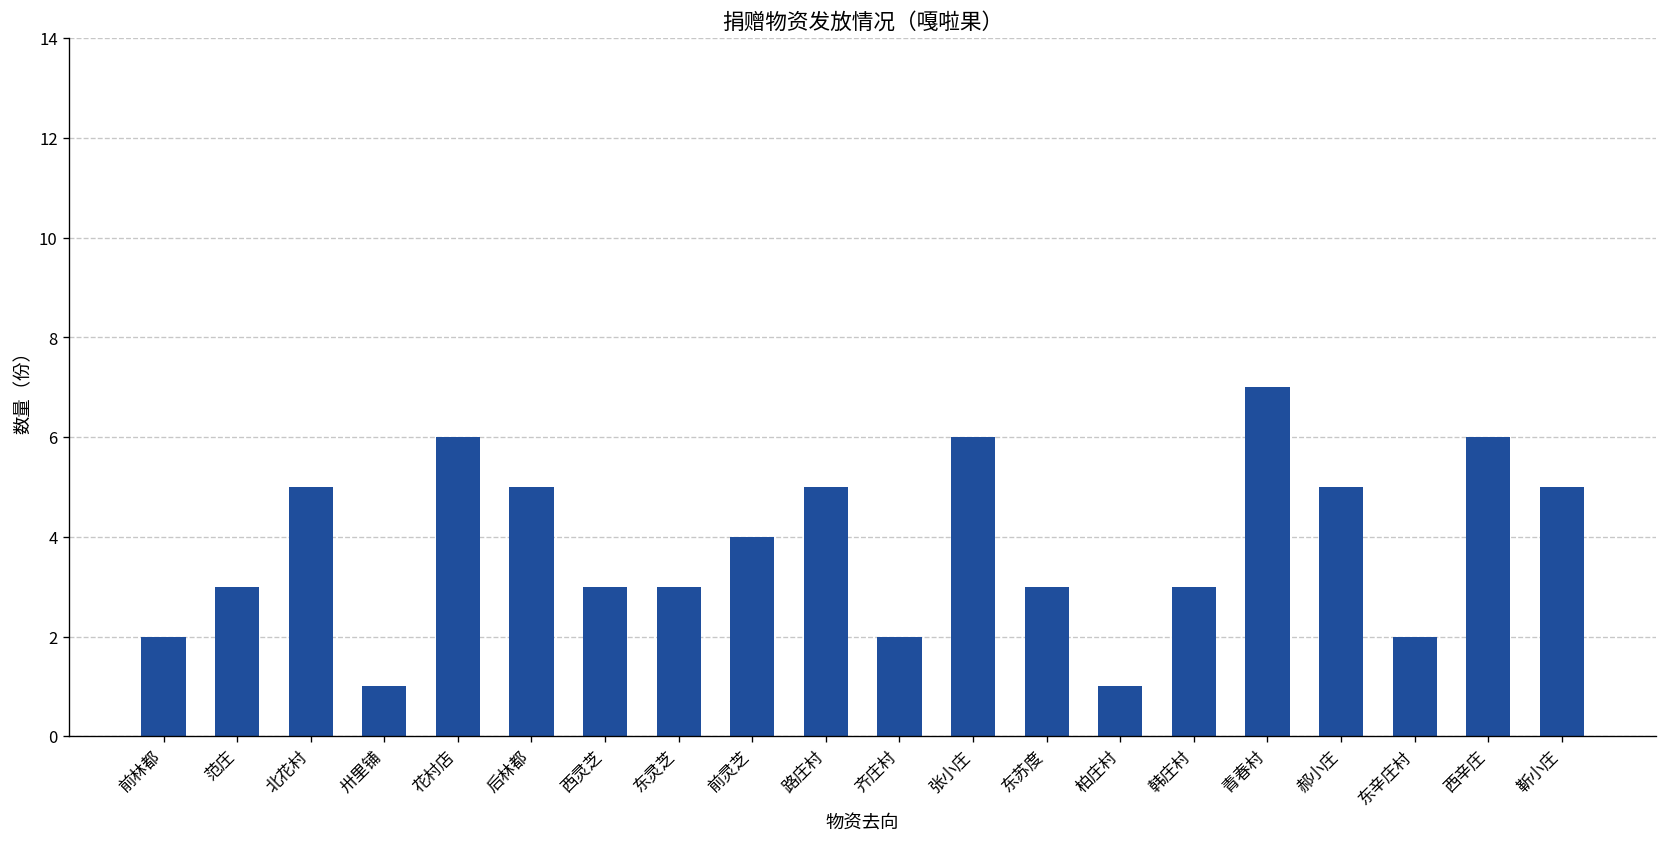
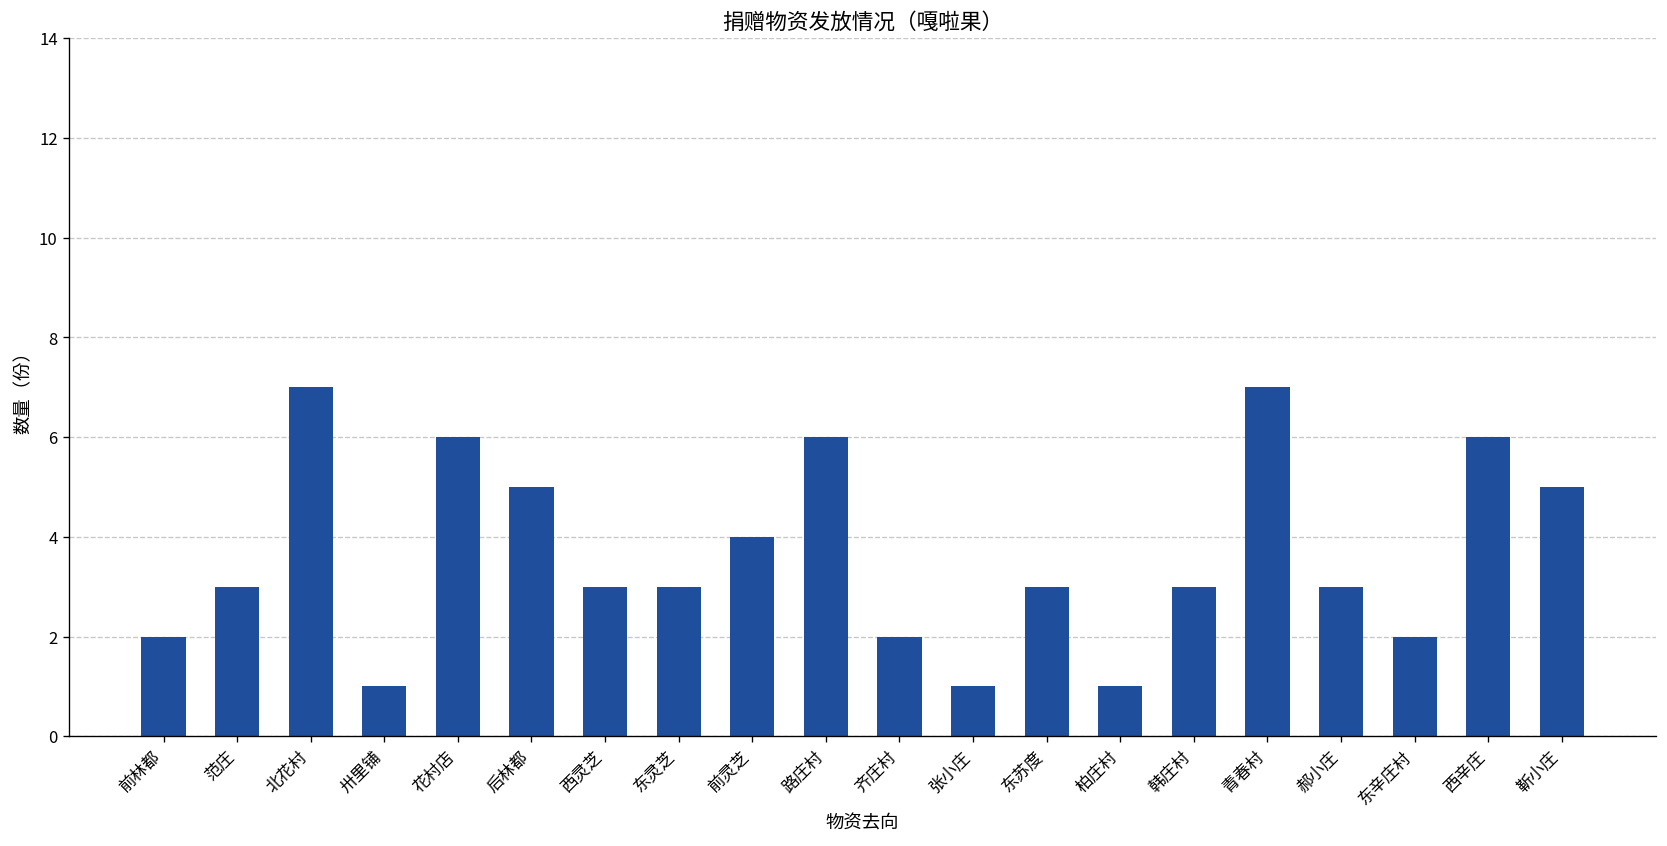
  {
    "前林都": 2,
    "范庄": 3,
-   "北花村": 5,
+   "北花村": 7,
    "卅里铺": 1,
    "花村店": 6,
    "后林都": 5,
    "西灵芝": 3,
    "东灵芝": 3,
    "前灵芝": 4,
-   "路庄村": 5,
+   "路庄村": 6,
    "齐庄村": 2,
-   "张小庄": 6,
+   "张小庄": 1,
    "东苏度": 3,
    "柏庄村": 1,
    "韩庄村": 3,
    "青春村": 7,
-   "郝小庄": 5,
+   "郝小庄": 3,
    "东辛庄村": 2,
    "西辛庄": 6,
    "靳小庄": 5
  }
